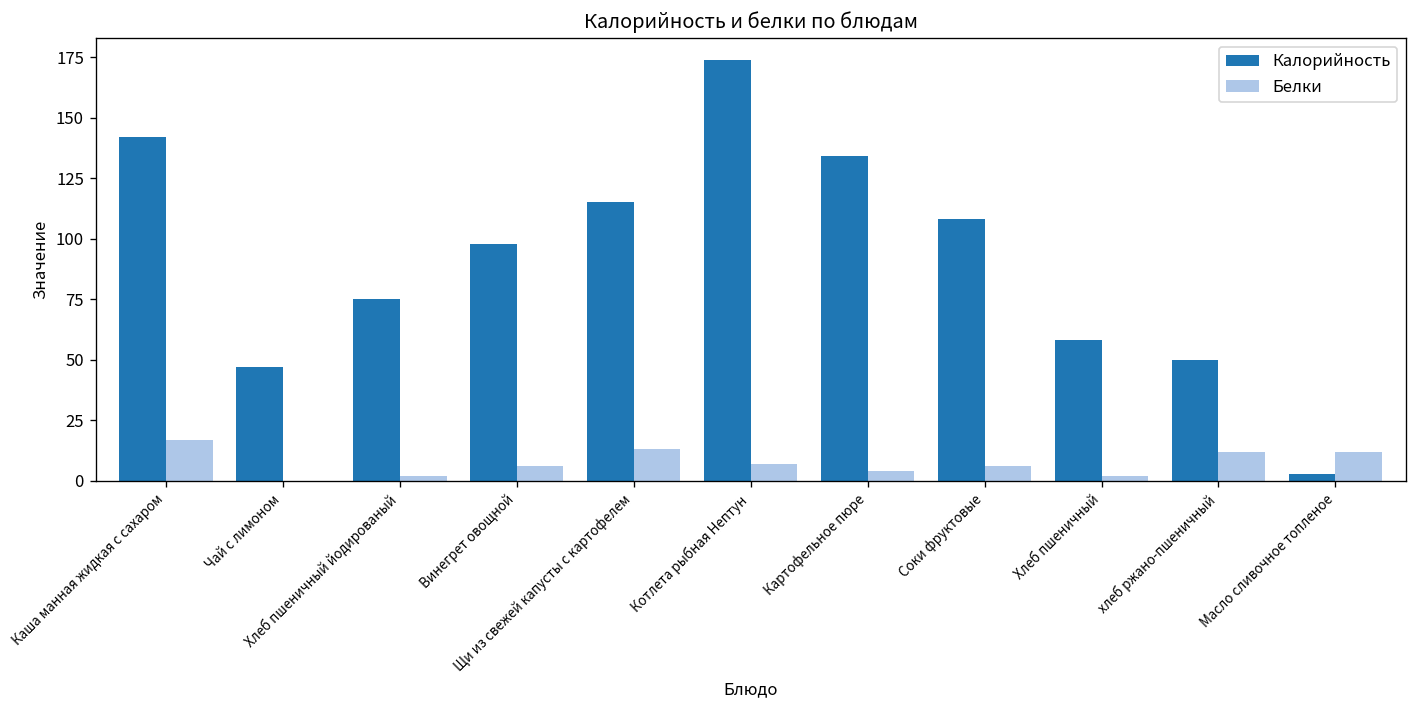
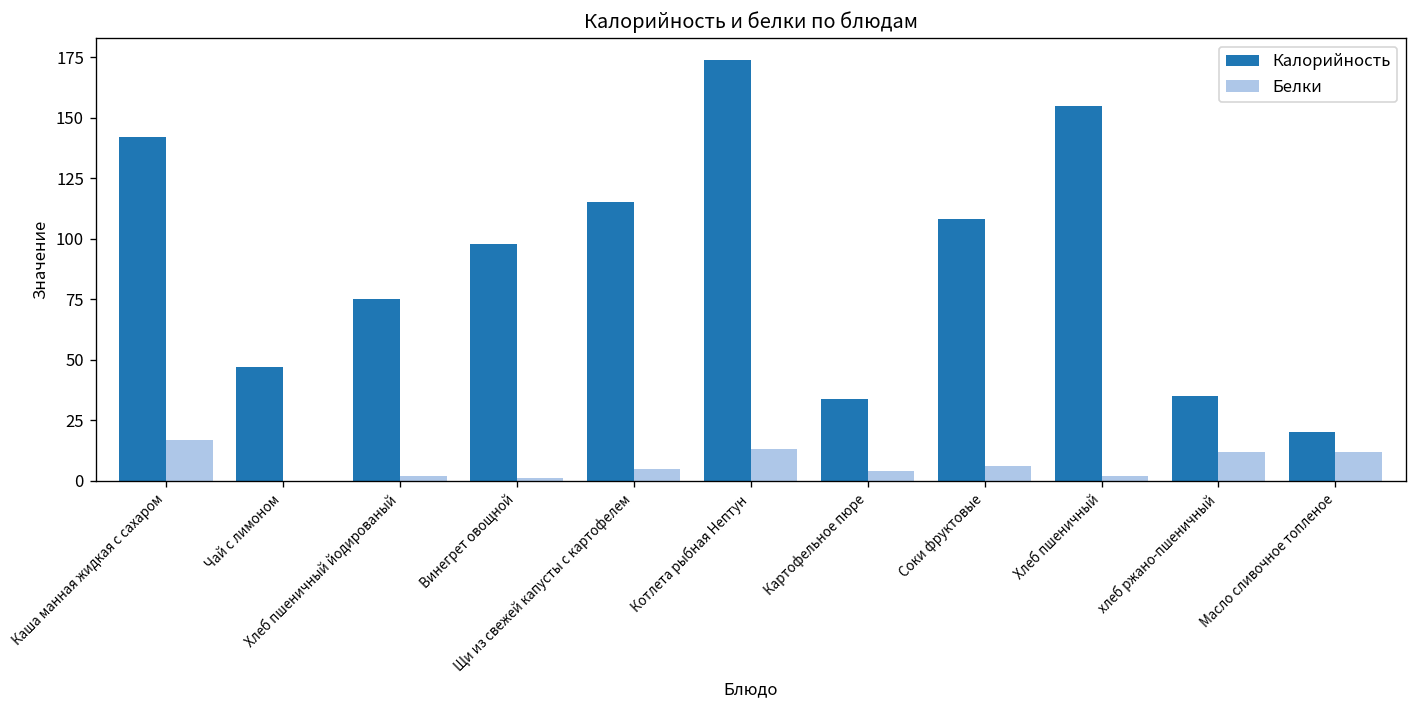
  {
    "Калорийность": {
      "Каша манная жидкая с сахаром": 142,
      "Чай с лимоном": 47,
      "Хлеб пшеничный йодированый": 75,
      "Винегрет овощной": 98,
      "Щи из свежей капусты с картофелем": 115,
      "Котлета рыбная Нептун": 174,
-     "Картофельное пюре": 134,
+     "Картофельное пюре": 34,
      "Соки фруктовые": 108,
-     "Хлеб пшеничный": 58,
-     "хлеб ржано-пшеничный": 50,
-     "Масло сливочное топленое": 3
+     "Хлеб пшеничный": 155,
+     "хлеб ржано-пшеничный": 35,
+     "Масло сливочное топленое": 20
    },
    "Белки": {
      "Каша манная жидкая с сахаром": 17,
      "Чай с лимоном": 0,
      "Хлеб пшеничный йодированый": 2,
-     "Винегрет овощной": 6,
-     "Щи из свежей капусты с картофелем": 13,
-     "Котлета рыбная Нептун": 7,
+     "Винегрет овощной": 1,
+     "Щи из свежей капусты с картофелем": 5,
+     "Котлета рыбная Нептун": 13,
      "Картофельное пюре": 4,
      "Соки фруктовые": 6,
      "Хлеб пшеничный": 2,
      "хлеб ржано-пшеничный": 12,
      "Масло сливочное топленое": 12
    }
  }
